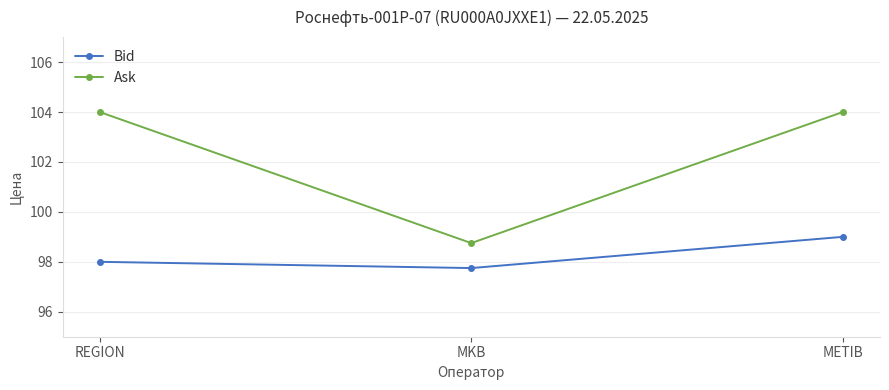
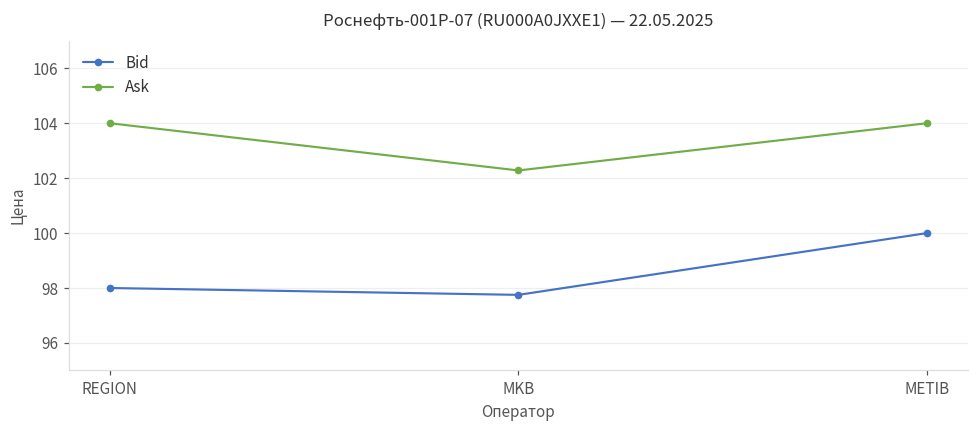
  {
    "Bid": {
      "REGION": 98,
      "MKB": 97.8,
-     "METIB": 99
+     "METIB": 100
    },
    "Ask": {
      "REGION": 104.0,
-     "MKB": 98.8,
+     "MKB": 102.3,
      "METIB": 104.0
    }
  }
